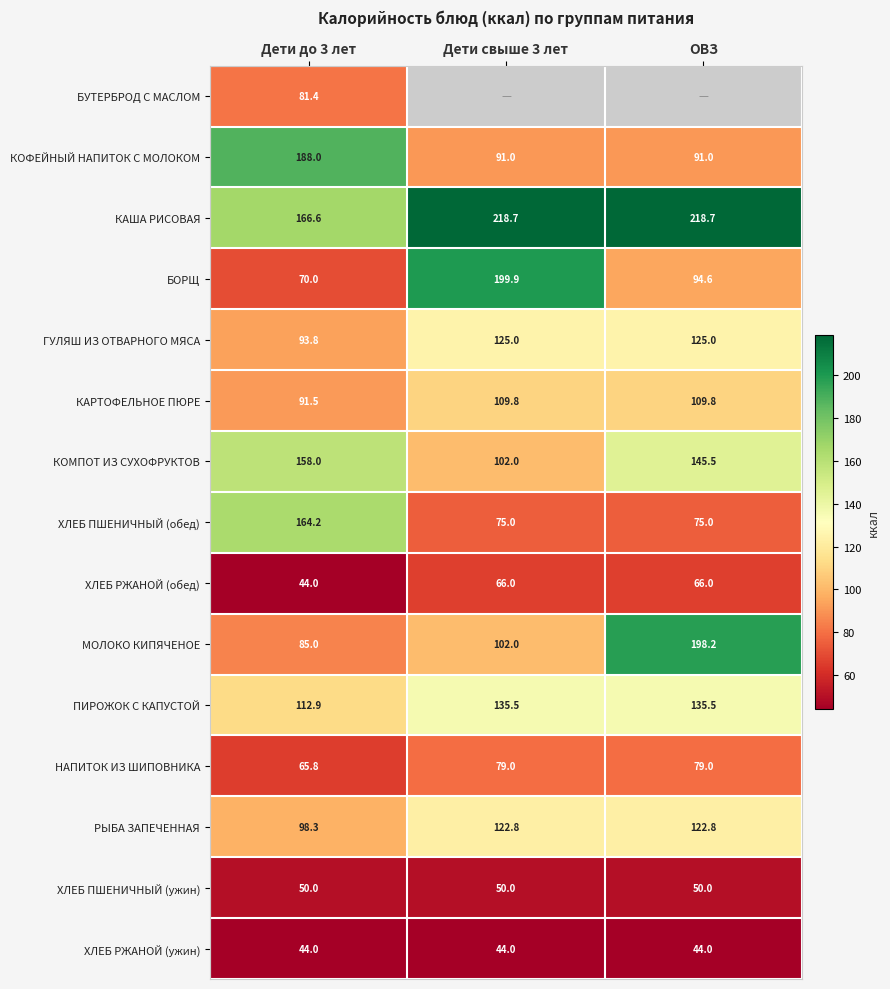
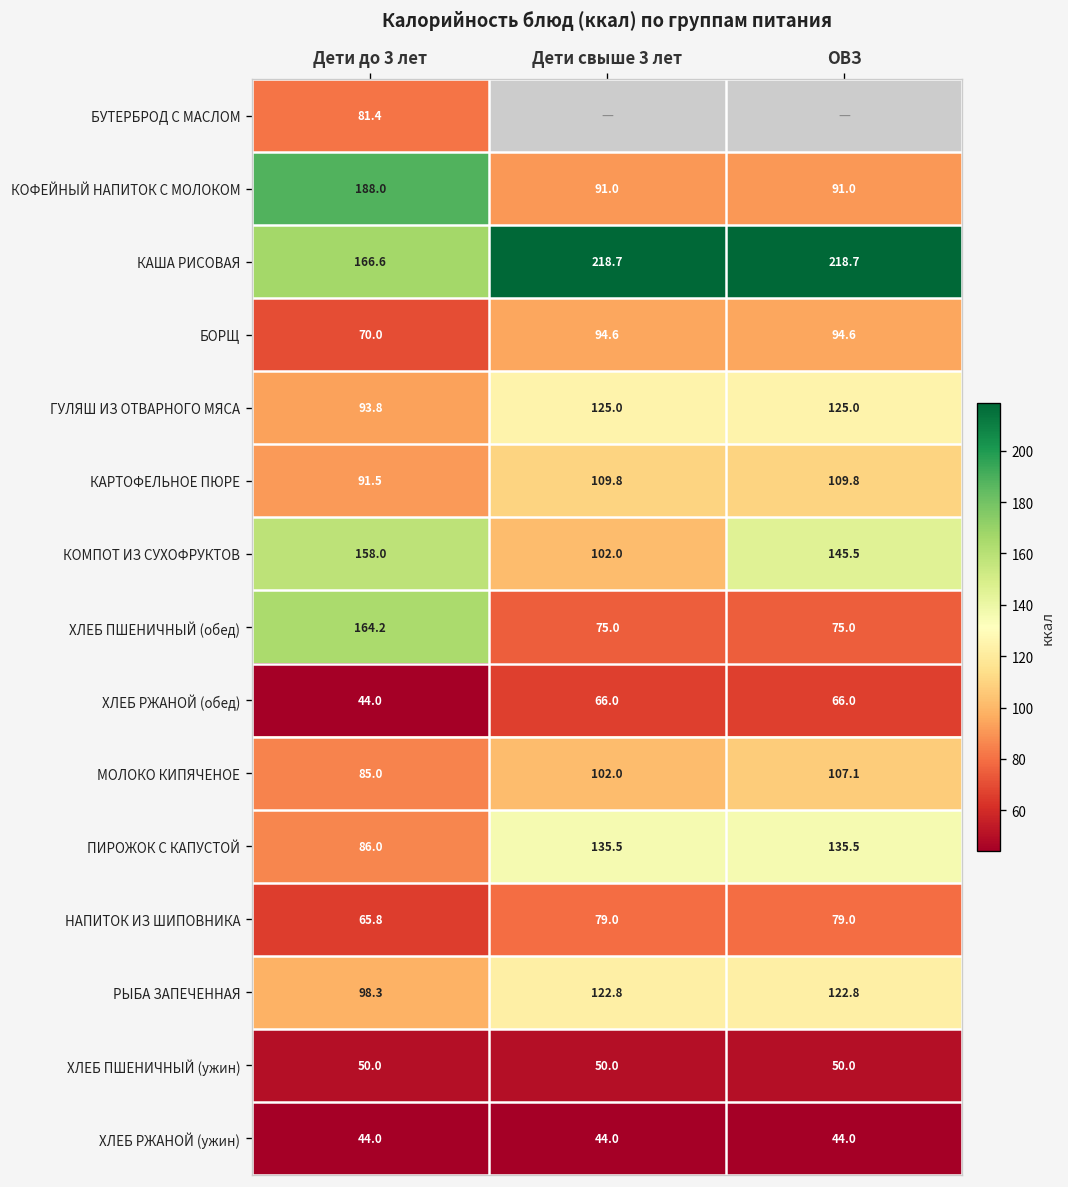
  {
    "БУТЕРБРОД С МАСЛОМ": {
      "Дети до 3 лет": 81.4
    },
    "КОФЕЙНЫЙ НАПИТОК С МОЛОКОМ": {
      "Дети до 3 лет": 188.0,
      "Дети свыше 3 лет": 91.0,
      "ОВЗ": 91.0
    },
    "КАША РИСОВАЯ": {
      "Дети до 3 лет": 166.6,
      "Дети свыше 3 лет": 218.7,
      "ОВЗ": 218.7
    },
    "БОРЩ": {
      "Дети до 3 лет": 70.0,
-     "Дети свыше 3 лет": 199.9,
+     "Дети свыше 3 лет": 94.6,
      "ОВЗ": 94.6
    },
    "ГУЛЯШ ИЗ ОТВАРНОГО МЯСА": {
      "Дети до 3 лет": 93.8,
      "Дети свыше 3 лет": 125.0,
      "ОВЗ": 125.0
    },
    "КАРТОФЕЛЬНОЕ ПЮРЕ": {
      "Дети до 3 лет": 91.5,
      "Дети свыше 3 лет": 109.8,
      "ОВЗ": 109.8
    },
    "КОМПОТ ИЗ СУХОФРУКТОВ": {
      "Дети до 3 лет": 158.0,
      "Дети свыше 3 лет": 102.0,
      "ОВЗ": 145.5
    },
    "ХЛЕБ ПШЕНИЧНЫЙ (обед)": {
      "Дети до 3 лет": 164.2,
      "Дети свыше 3 лет": 75.0,
      "ОВЗ": 75.0
    },
    "ХЛЕБ РЖАНОЙ (обед)": {
      "Дети до 3 лет": 44.0,
      "Дети свыше 3 лет": 66.0,
      "ОВЗ": 66.0
    },
    "МОЛОКО КИПЯЧЕНОЕ": {
      "Дети до 3 лет": 85.0,
      "Дети свыше 3 лет": 102.0,
-     "ОВЗ": 198.2
+     "ОВЗ": 107.1
    },
    "ПИРОЖОК С КАПУСТОЙ": {
-     "Дети до 3 лет": 112.9,
+     "Дети до 3 лет": 86.0,
      "Дети свыше 3 лет": 135.5,
      "ОВЗ": 135.5
    },
    "НАПИТОК ИЗ ШИПОВНИКА": {
      "Дети до 3 лет": 65.8,
      "Дети свыше 3 лет": 79.0,
      "ОВЗ": 79.0
    },
    "РЫБА ЗАПЕЧЕННАЯ": {
      "Дети до 3 лет": 98.3,
      "Дети свыше 3 лет": 122.8,
      "ОВЗ": 122.8
    },
    "ХЛЕБ ПШЕНИЧНЫЙ (ужин)": {
      "Дети до 3 лет": 50.0,
      "Дети свыше 3 лет": 50.0,
      "ОВЗ": 50.0
    },
    "ХЛЕБ РЖАНОЙ (ужин)": {
      "Дети до 3 лет": 44.0,
      "Дети свыше 3 лет": 44.0,
      "ОВЗ": 44.0
    }
  }
